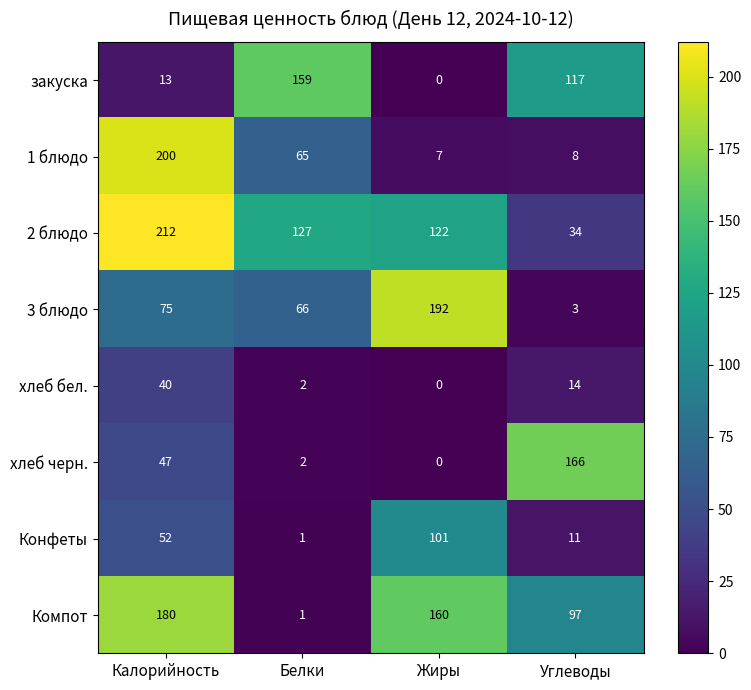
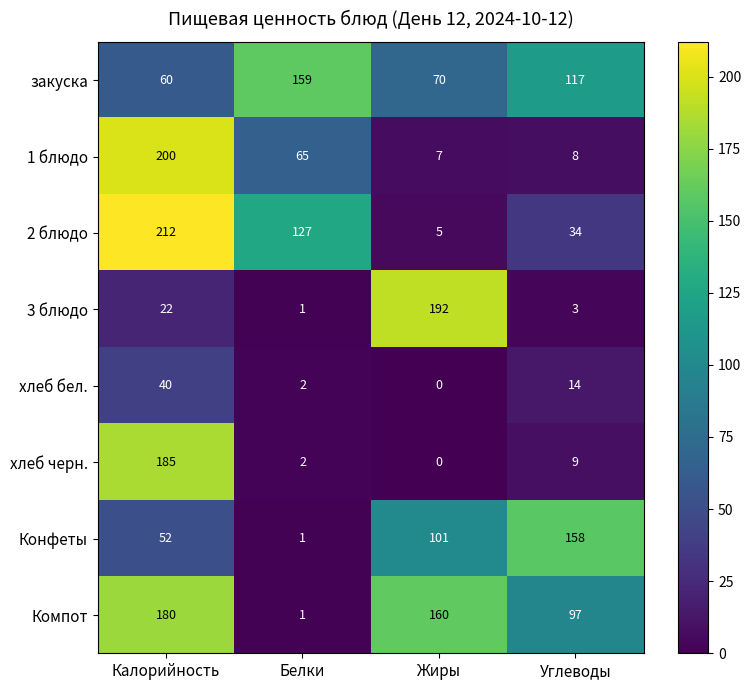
  {
    "закуска": {
-     "Калорийность": 13,
+     "Калорийность": 60,
      "Белки": 159,
-     "Жиры": 0,
+     "Жиры": 70,
      "Углеводы": 117
    },
    "1 блюдо": {
      "Калорийность": 200,
      "Белки": 65,
      "Жиры": 7,
      "Углеводы": 8
    },
    "2 блюдо": {
      "Калорийность": 212,
      "Белки": 127,
-     "Жиры": 122,
+     "Жиры": 5,
      "Углеводы": 34
    },
    "3 блюдо": {
-     "Калорийность": 75,
-     "Белки": 66,
+     "Калорийность": 22,
+     "Белки": 1,
      "Жиры": 192,
      "Углеводы": 3
    },
    "хлеб бел.": {
      "Калорийность": 40,
      "Белки": 2,
      "Жиры": 0,
      "Углеводы": 14
    },
    "хлеб черн.": {
-     "Калорийность": 47,
+     "Калорийность": 185,
      "Белки": 2,
      "Жиры": 0,
-     "Углеводы": 166
+     "Углеводы": 9
    },
    "Конфеты": {
      "Калорийность": 52,
      "Белки": 1,
      "Жиры": 101,
-     "Углеводы": 11
+     "Углеводы": 158
    },
    "Компот": {
      "Калорийность": 180,
      "Белки": 1,
      "Жиры": 160,
      "Углеводы": 97
    }
  }
